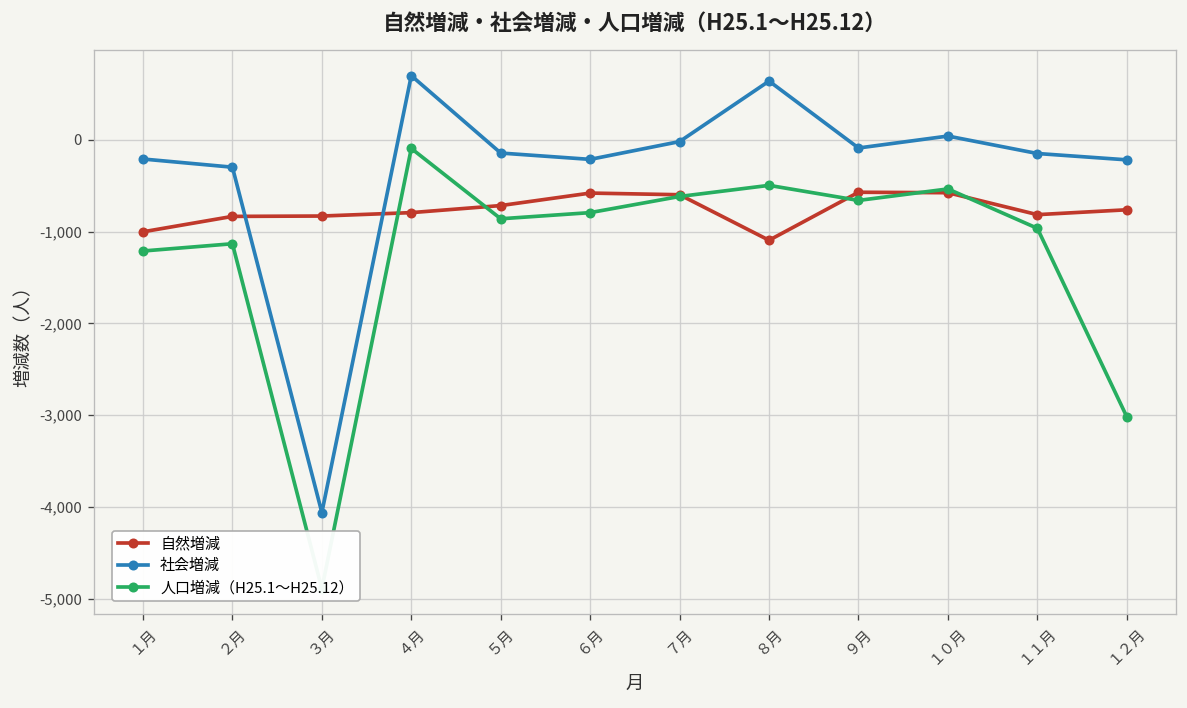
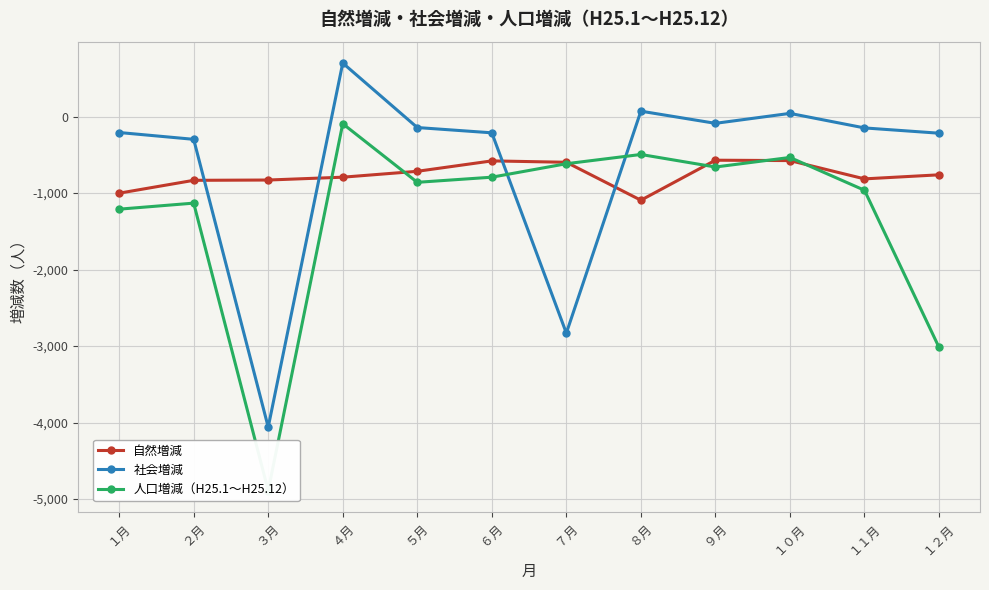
  {
    "自然増減": {
      "１月": "-1,000",
      "２月": "-800",
      "３月": "-800",
      "４月": "-800",
      "５月": "-700",
      "６月": "-600",
      "８月": "-1,100",
      "９月": "-600",
      "１０月": "-600",
      "１１月": "-800",
      "１２月": "-800"
    },
    "社会増減": {
      "１月": "-200",
      "２月": "-300",
      "３月": "-4,100",
      "４月": "700",
      "５月": "-100",
      "６月": "-200",
-     "７月": "0",
-     "８月": "600",
+     "７月": "-2,800",
+     "８月": "100",
      "９月": "-100",
      "１０月": "0",
      "１１月": "-100",
      "１２月": "-200"
    },
    "人口増減（H25.1～H25.12）": {
      "１月": "-1,200",
      "２月": "-1,100",
      "４月": "-100",
      "５月": "-900",
      "６月": "-800",
      "８月": "-500",
      "９月": "-700",
      "１０月": "-500",
      "１１月": "-1,000",
      "１２月": "-3,000"
    }
  }
